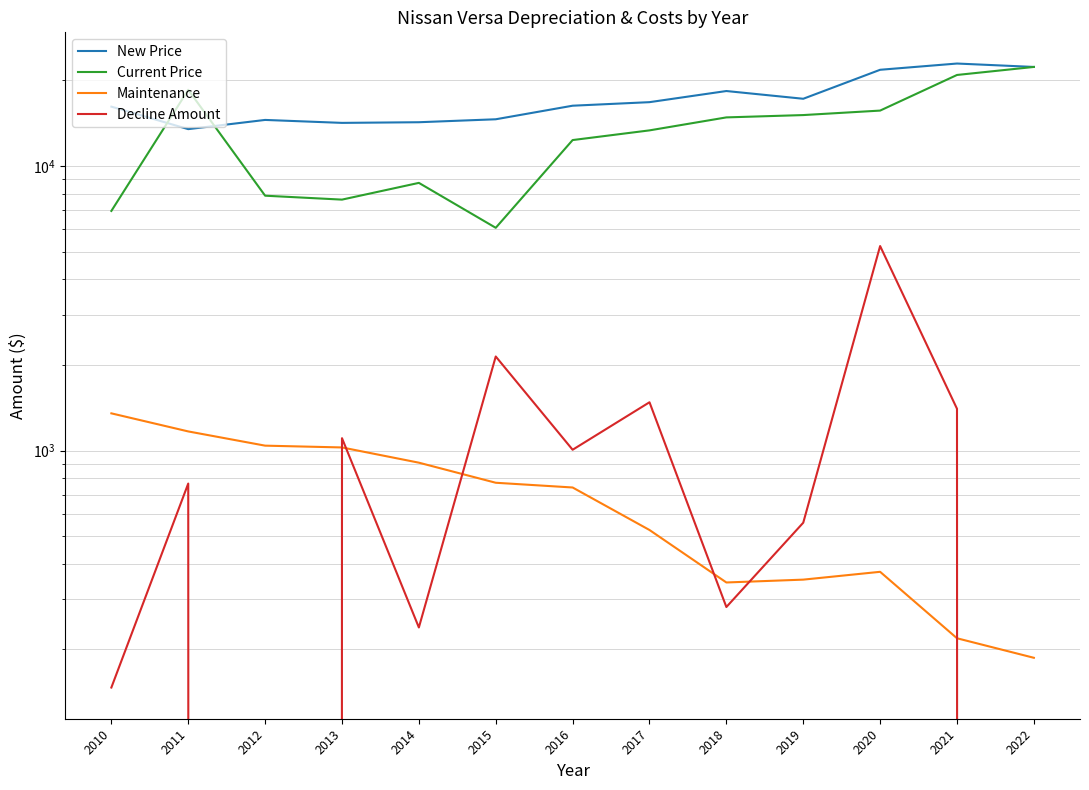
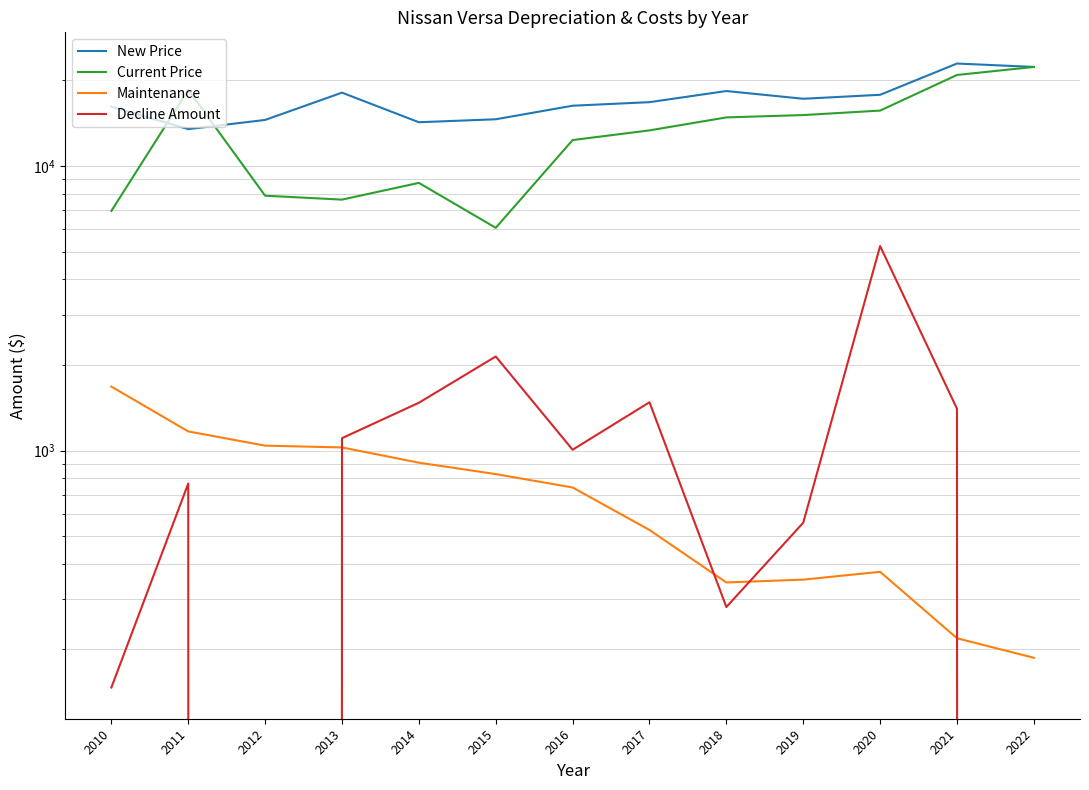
  {
    "New Price": {
      "2011": 13000,
      "2012": 15000,
-     "2013": 14000,
+     "2013": 18000,
      "2014": 14000,
      "2015": 15000,
      "2016": 16000,
      "2017": 17000,
      "2018": 18000,
      "2019": 17000,
-     "2020": 22000,
+     "2020": 18000,
      "2021": 23000
    },
    "Current Price": {
      "2010": 7000,
      "2012": 7900,
      "2013": 7600,
      "2014": 8700,
      "2015": 6100,
      "2016": 12300,
      "2017": 13000,
      "2018": 15000,
      "2019": 15000,
      "2020": 16000,
      "2021": 21000
    },
    "Maintenance": {
-     "2010": 1400,
+     "2010": 1700,
      "2011": 1170,
      "2012": 1040,
      "2013": 1030,
      "2014": 910,
-     "2015": 770,
+     "2015": 830,
      "2016": 740,
      "2017": 530,
      "2018": 340,
      "2019": 350,
      "2020": 380,
      "2021": 220,
      "2022": 190
    },
    "Decline Amount": {
      "2010": 150,
      "2011": 770,
      "2013": 1110,
-     "2014": 240,
+     "2014": 1500,
      "2015": 2100,
      "2016": 1010,
      "2017": 1500,
      "2018": 280,
      "2019": 560,
      "2020": 5200,
      "2021": 1400
    }
  }
